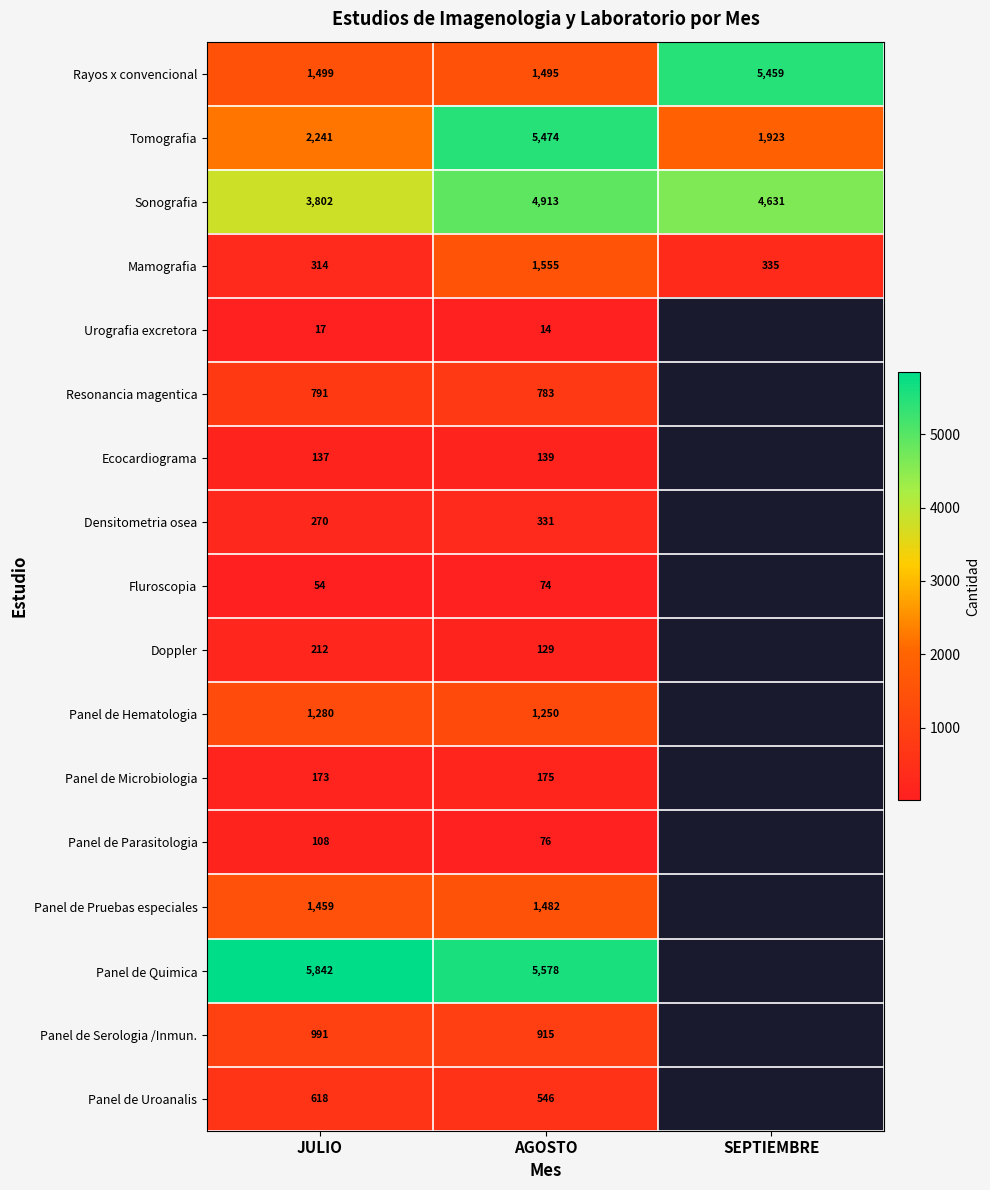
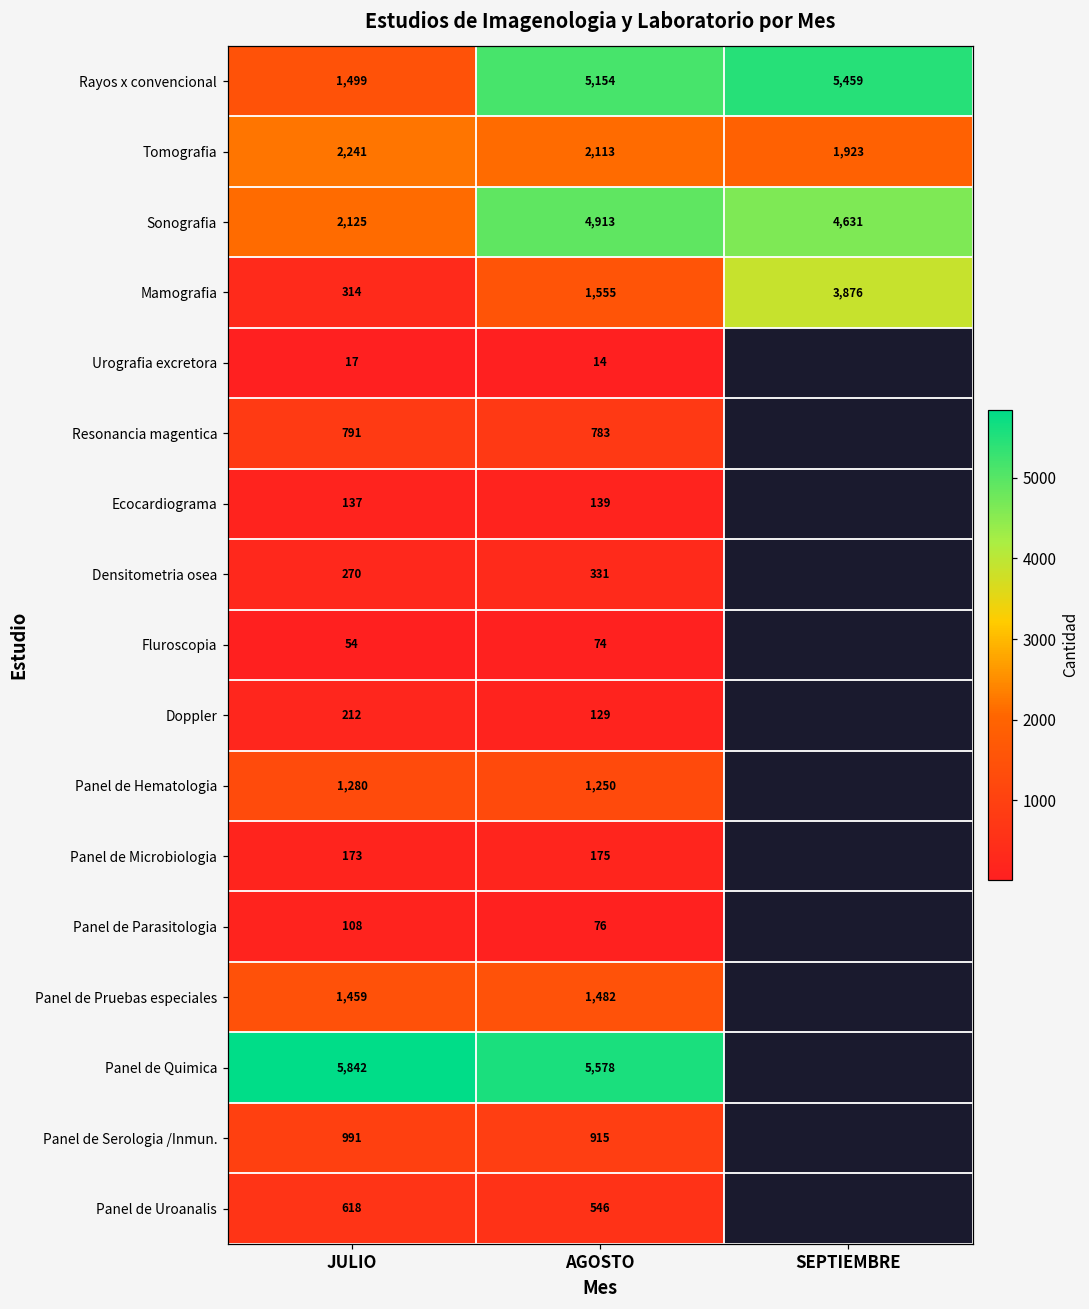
  {
    "Rayos x convencional": {
      "JULIO": "1,499",
-     "AGOSTO": "1,495",
+     "AGOSTO": "5,154",
      "SEPTIEMBRE": "5,459"
    },
    "Tomografia": {
      "JULIO": "2,241",
-     "AGOSTO": "5,474",
+     "AGOSTO": "2,113",
      "SEPTIEMBRE": "1,923"
    },
    "Sonografia": {
-     "JULIO": "3,802",
+     "JULIO": "2,125",
      "AGOSTO": "4,913",
      "SEPTIEMBRE": "4,631"
    },
    "Mamografia": {
      "JULIO": "314",
      "AGOSTO": "1,555",
-     "SEPTIEMBRE": "335"
+     "SEPTIEMBRE": "3,876"
    },
    "Urografia excretora": {
      "JULIO": "17",
      "AGOSTO": "14"
    },
    "Resonancia magentica": {
      "JULIO": "791",
      "AGOSTO": "783"
    },
    "Ecocardiograma": {
      "JULIO": "137",
      "AGOSTO": "139"
    },
    "Densitometria osea": {
      "JULIO": "270",
      "AGOSTO": "331"
    },
    "Fluroscopia": {
      "JULIO": "54",
      "AGOSTO": "74"
    },
    "Doppler": {
      "JULIO": "212",
      "AGOSTO": "129"
    },
    "Panel de Hematologia": {
      "JULIO": "1,280",
      "AGOSTO": "1,250"
    },
    "Panel de Microbiologia": {
      "JULIO": "173",
      "AGOSTO": "175"
    },
    "Panel de Parasitologia": {
      "JULIO": "108",
      "AGOSTO": "76"
    },
    "Panel de Pruebas especiales": {
      "JULIO": "1,459",
      "AGOSTO": "1,482"
    },
    "Panel de Quimica": {
      "JULIO": "5,842",
      "AGOSTO": "5,578"
    },
    "Panel de Serologia /Inmun.": {
      "JULIO": "991",
      "AGOSTO": "915"
    },
    "Panel de Uroanalis": {
      "JULIO": "618",
      "AGOSTO": "546"
    }
  }
